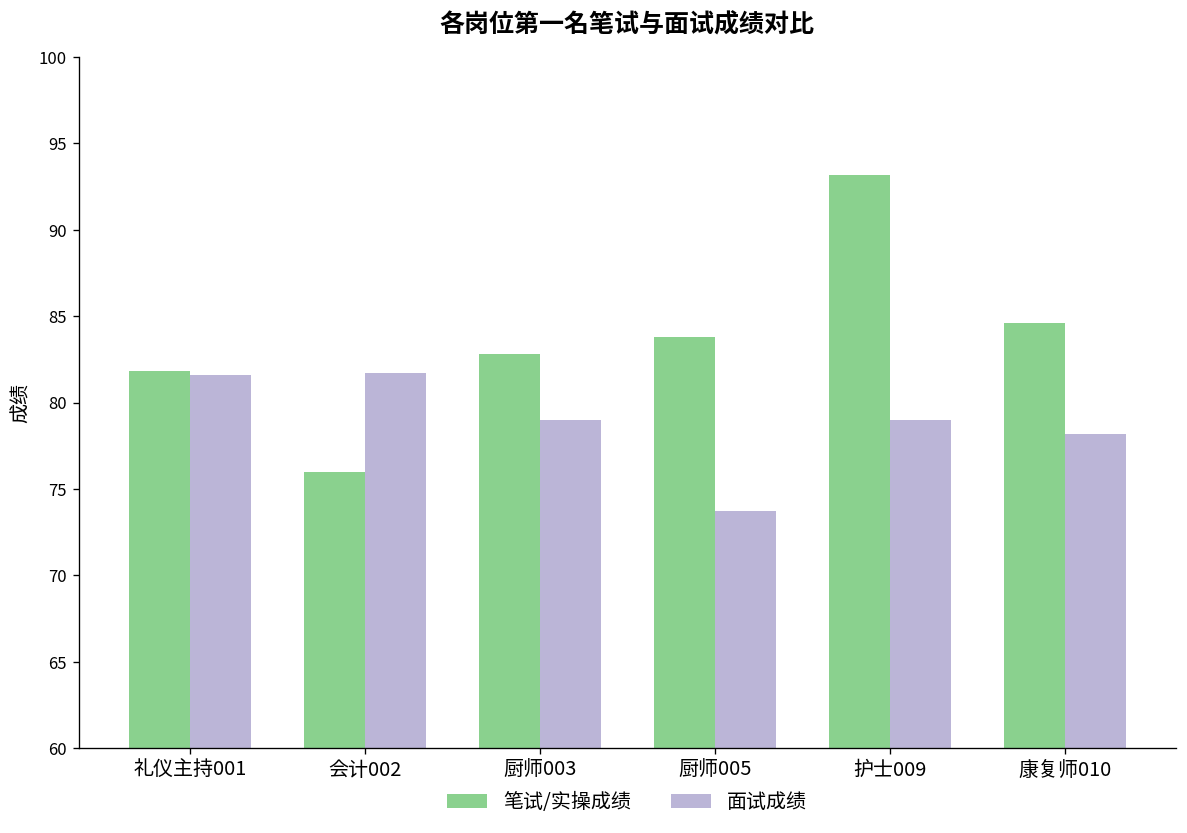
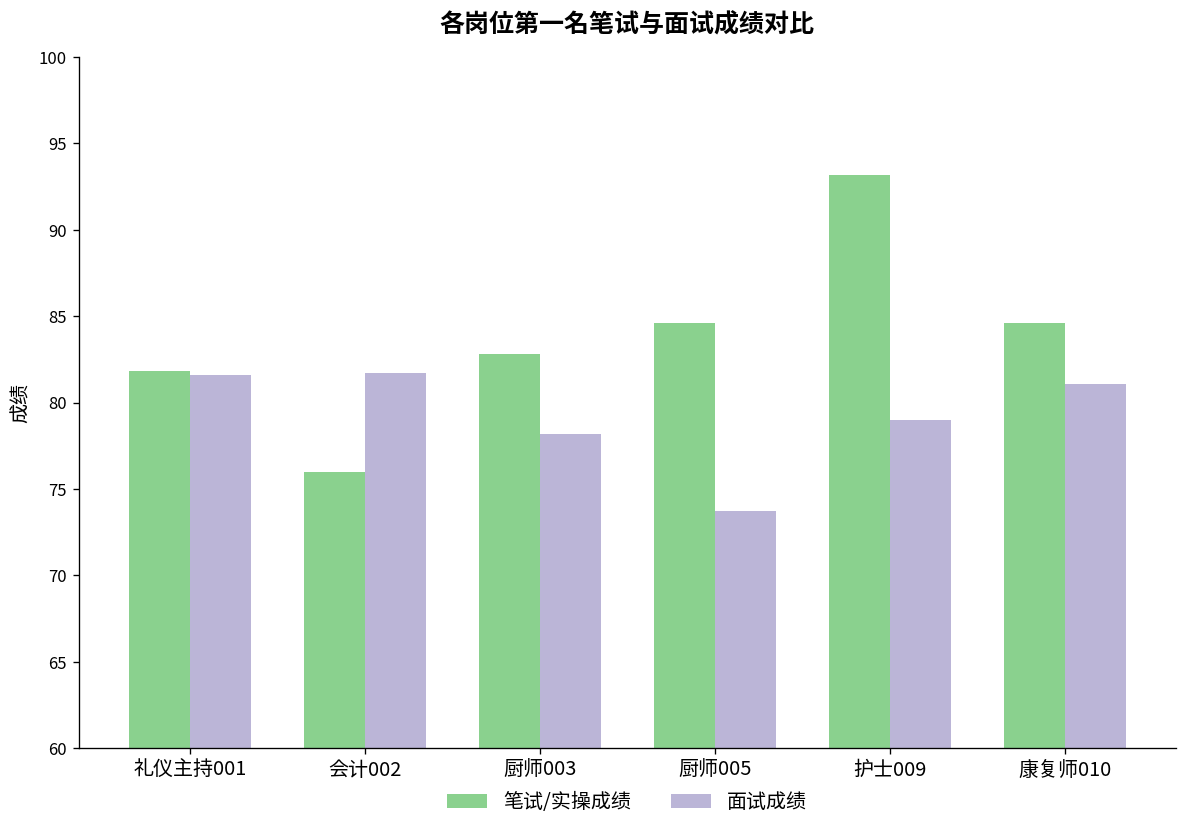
  {
    "笔试/实操成绩": {
      "礼仪主持001": 81.8,
      "会计002": 76.0,
      "厨师003": 82.8,
-     "厨师005": 83.8,
+     "厨师005": 84.6,
      "护士009": 93.2,
      "康复师010": 84.6
    },
    "面试成绩": {
      "礼仪主持001": 81.6,
      "会计002": 81.7,
-     "厨师003": 79.0,
+     "厨师003": 78.2,
      "厨师005": 73.7,
      "护士009": 79.0,
-     "康复师010": 78.2
+     "康复师010": 81.1
    }
  }
